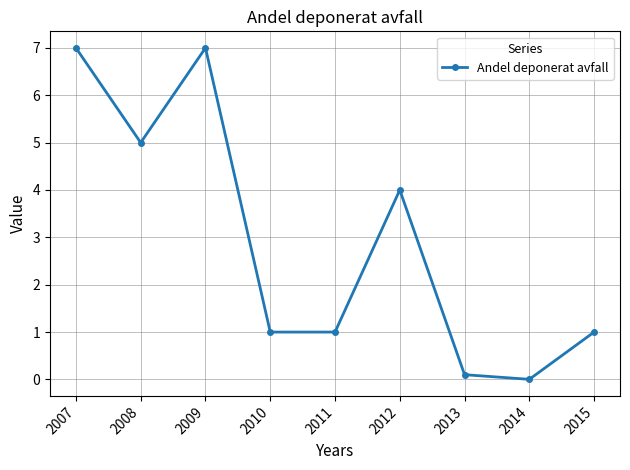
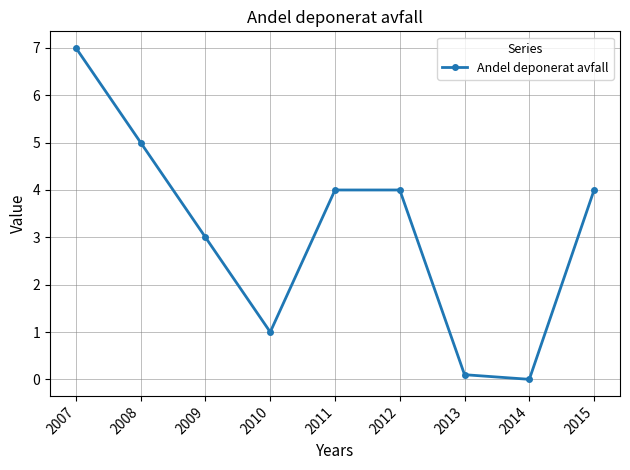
  {
    "2007": 7,
    "2008": 5,
-   "2009": 7,
+   "2009": 3,
    "2010": 1,
-   "2011": 1,
+   "2011": 4,
    "2012": 4,
    "2013": 0.1,
    "2014": 0,
-   "2015": 1
+   "2015": 4
  }
